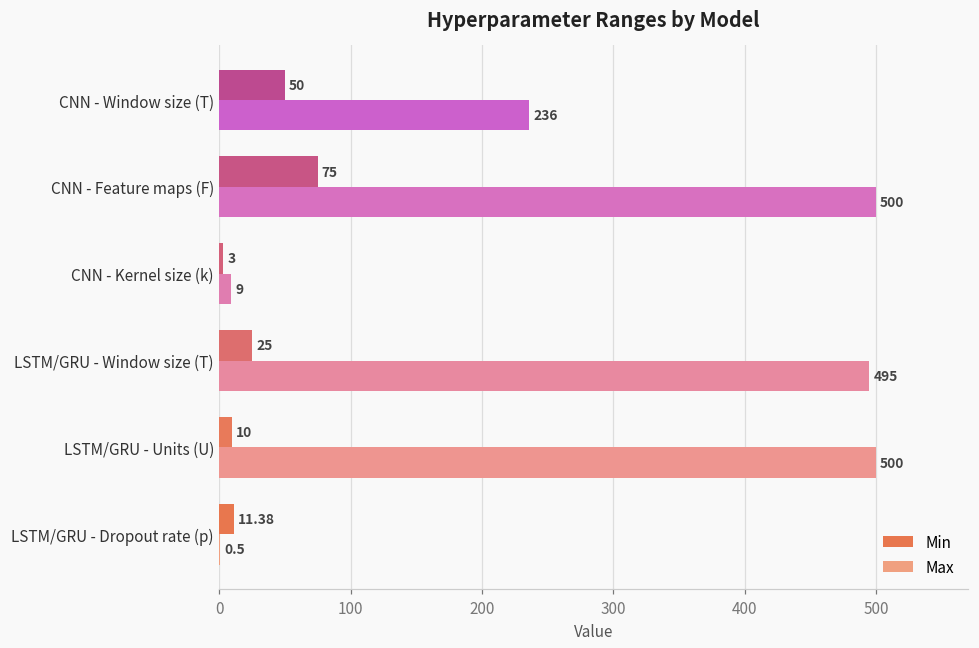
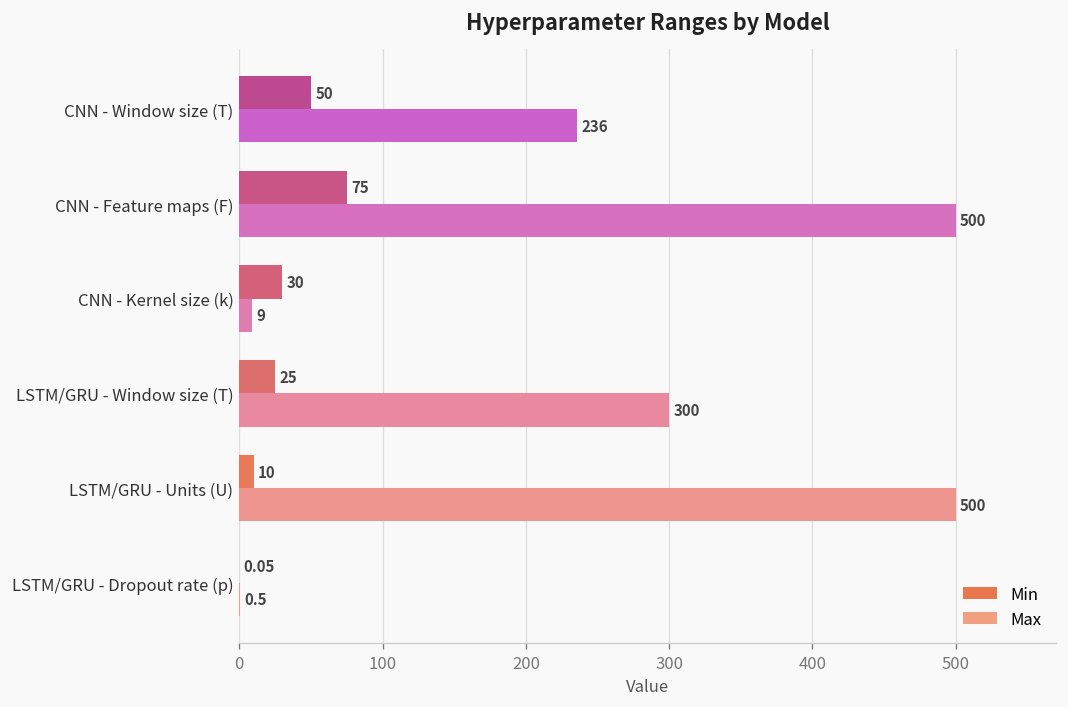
  {
    "Min": {
      "CNN - Window size (T)": 50,
      "CNN - Feature maps (F)": 75,
-     "CNN - Kernel size (k)": 3,
+     "CNN - Kernel size (k)": 30,
      "LSTM/GRU - Window size (T)": 25,
      "LSTM/GRU - Units (U)": 10,
-     "LSTM/GRU - Dropout rate (p)": 11.38
+     "LSTM/GRU - Dropout rate (p)": 0.05
    },
    "Max": {
      "CNN - Window size (T)": 236,
      "CNN - Feature maps (F)": 500,
      "CNN - Kernel size (k)": 9,
-     "LSTM/GRU - Window size (T)": 495,
+     "LSTM/GRU - Window size (T)": 300,
      "LSTM/GRU - Units (U)": 500,
      "LSTM/GRU - Dropout rate (p)": 0.5
    }
  }
